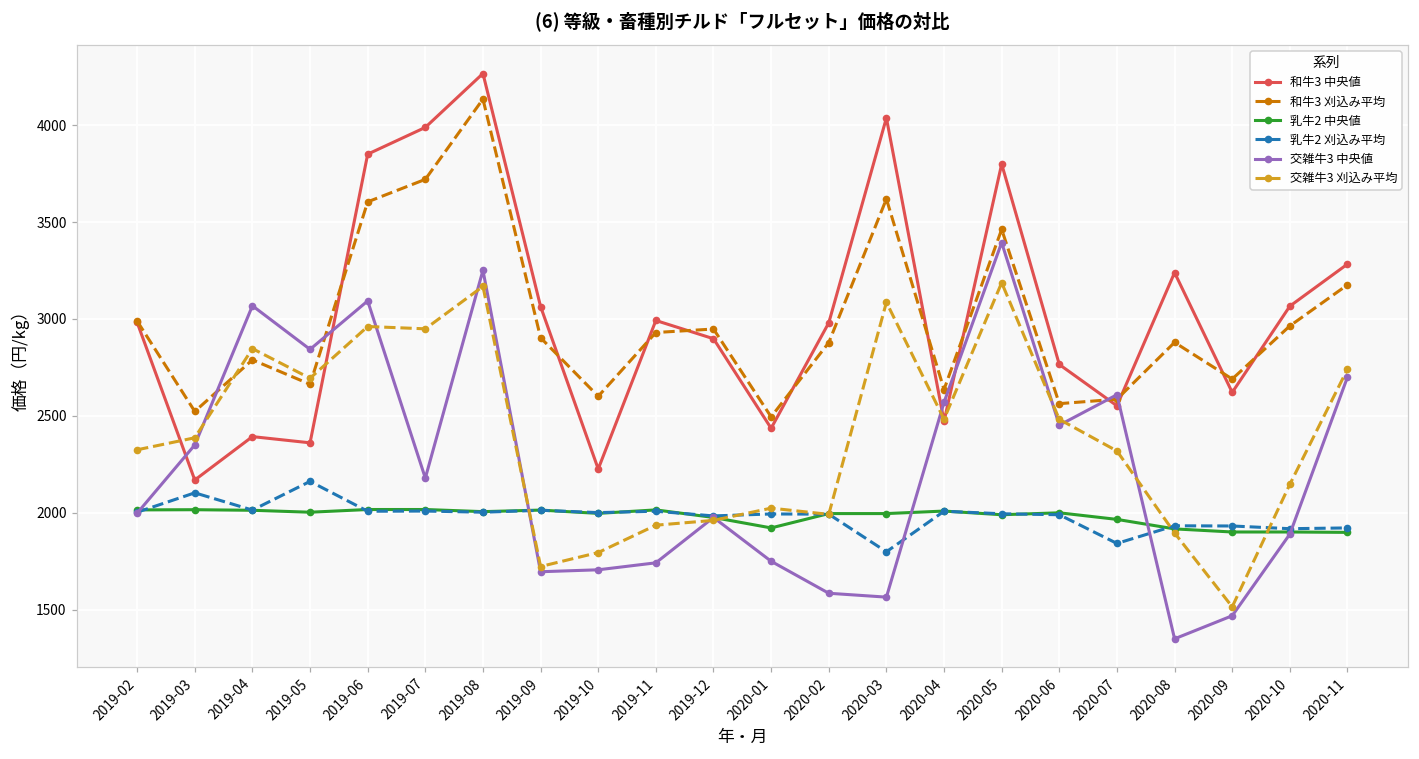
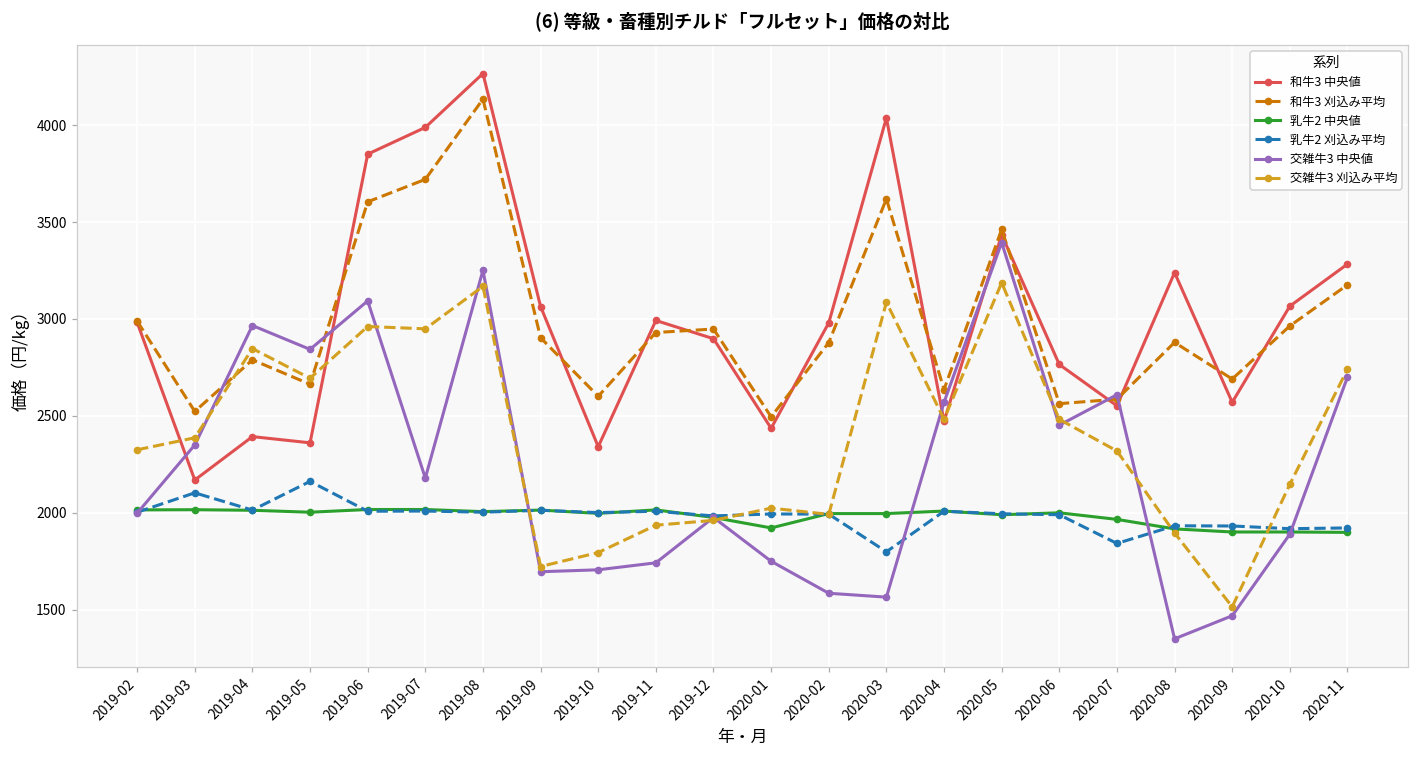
  {
    "和牛3 中央値": {
      "2019-03": 2170,
      "2019-04": 2390,
      "2019-05": 2360,
      "2019-06": 3850,
      "2019-07": 3990,
      "2019-08": 4270,
      "2019-09": 3060,
-     "2019-10": 2230,
+     "2019-10": 2340,
      "2019-11": 2990,
      "2019-12": 2900,
      "2020-01": 2440,
      "2020-02": 2980,
      "2020-03": 4040,
-     "2020-05": 3800,
+     "2020-05": 3430,
      "2020-06": 2770,
      "2020-07": 2550,
      "2020-08": 3240,
-     "2020-09": 2620,
+     "2020-09": 2570,
      "2020-10": 3070,
      "2020-11": 3280
    },
    "乳牛2 中央値": {
      "2019-03": 2020,
      "2019-05": 2000,
      "2020-01": 1920,
      "2020-03": 2000,
      "2020-07": 1970,
      "2020-08": 1920,
      "2020-09": 1900,
      "2020-11": 1900
    },
    "乳牛2 刈込み平均": {
      "2019-03": 2100,
      "2019-05": 2160,
      "2020-01": 1990,
      "2020-03": 1800,
      "2020-07": 1840,
      "2020-08": 1930,
      "2020-09": 1930,
      "2020-10": 1920,
      "2020-11": 1920
    },
    "交雑牛3 中央値": {
      "2019-03": 2350,
-     "2019-04": 3070,
+     "2019-04": 2970,
      "2019-05": 2840,
      "2019-06": 3090,
      "2019-07": 2180,
      "2019-08": 3250,
      "2019-09": 1700,
      "2019-10": 1710,
      "2019-11": 1740,
      "2020-01": 1750,
      "2020-02": 1590,
      "2020-03": 1570,
      "2020-04": 2570,
      "2020-05": 3390,
      "2020-06": 2450,
      "2020-07": 2610,
      "2020-08": 1350,
      "2020-09": 1470,
      "2020-11": 2700
    }
  }
